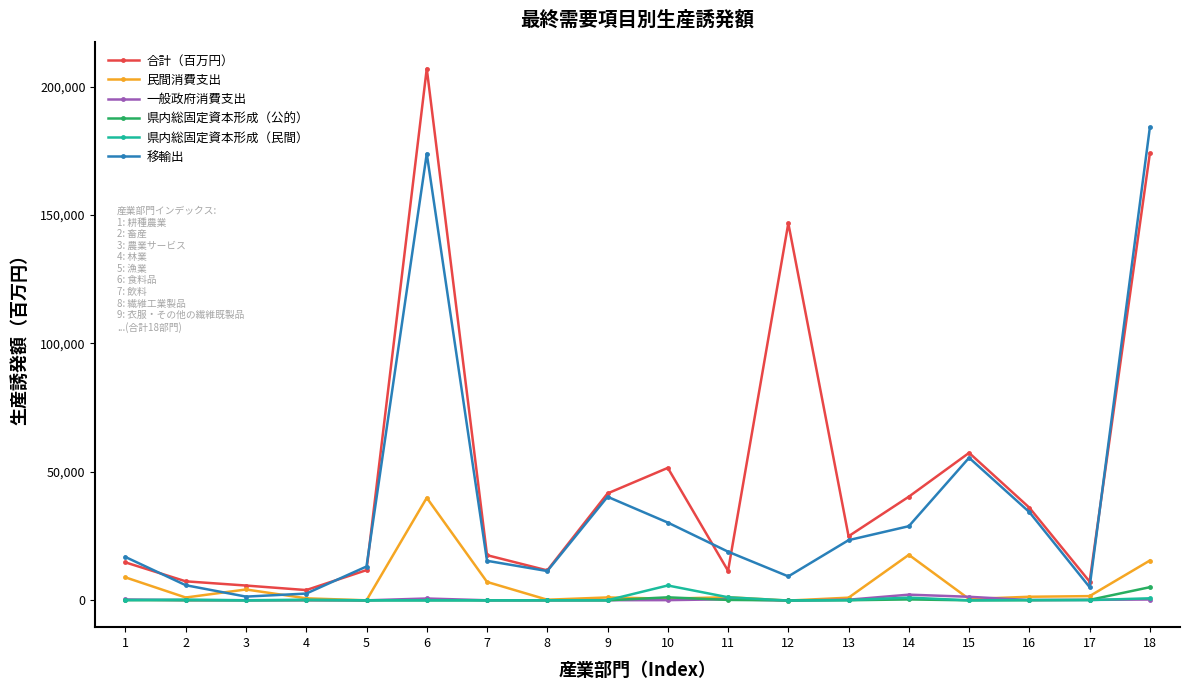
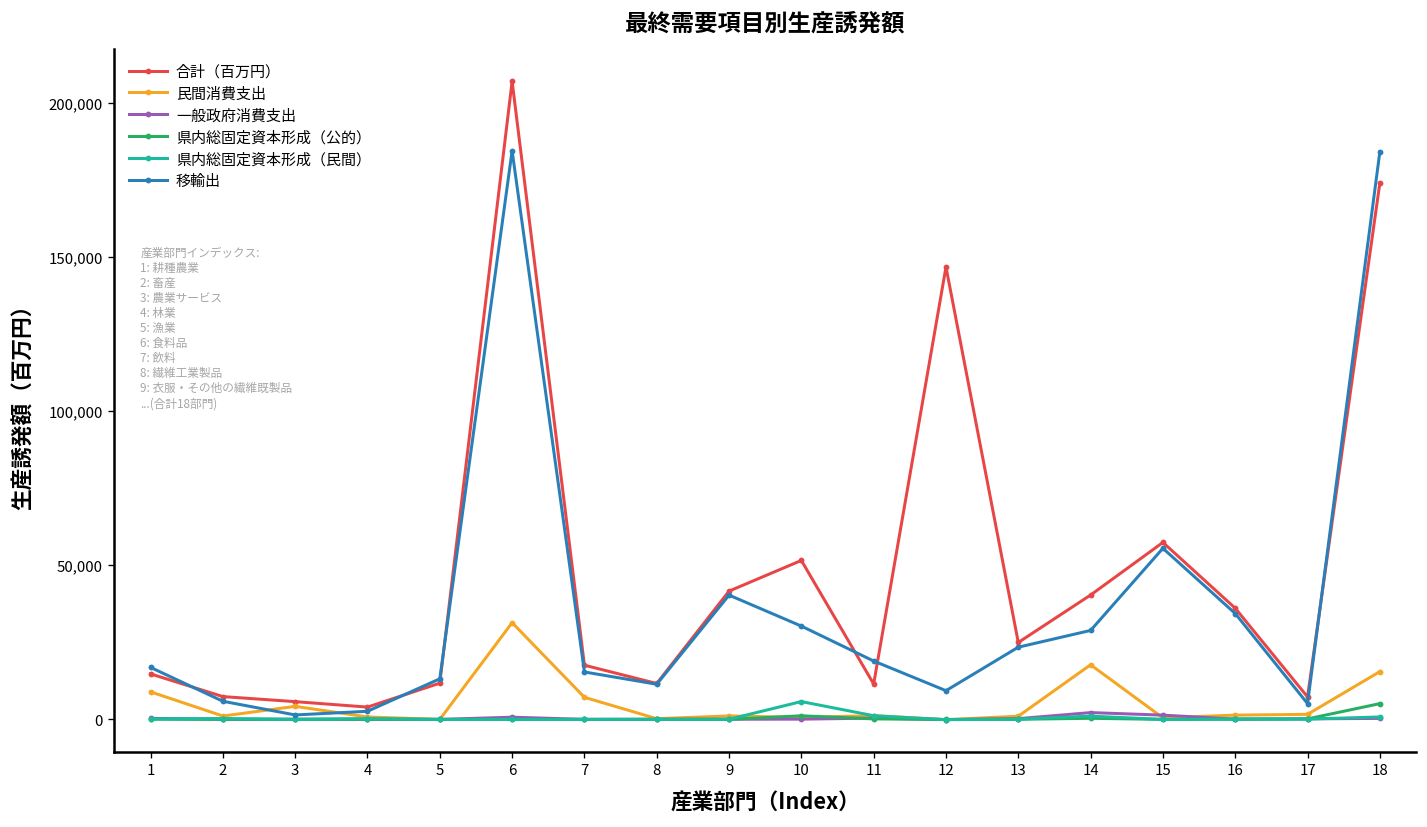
  {
    "合計（百万円）": {
      "1": "15,000",
      "2": "7,000",
      "3": "6,000",
      "4": "4,000",
      "5": "12,000",
      "6": "207,000",
      "7": "18,000",
      "9": "42,000",
      "10": "52,000",
      "11": "11,000",
      "12": "147,000",
      "13": "25,000",
      "14": "40,000",
      "15": "57,000",
      "16": "36,000",
      "17": "7,000",
      "18": "174,000"
    },
    "民間消費支出": {
      "1": "9,000",
      "3": "4,000",
-     "6": "40,000",
+     "6": "31,000",
      "7": "7,000",
      "9": "1,000",
      "14": "18,000",
      "16": "1,000",
      "17": "2,000",
      "18": "16,000"
    },
    "一般政府消費支出": {
      "14": "2,000"
    },
    "県内総固定資本形成（公的）": {
      "18": "5,000"
    },
    "県内総固定資本形成（民間）": {
      "10": "6,000"
    },
    "移輸出": {
      "1": "17,000",
      "2": "6,000",
      "3": "1,000",
      "4": "3,000",
      "5": "13,000",
-     "6": "174,000",
+     "6": "184,000",
      "7": "15,000",
      "9": "40,000",
      "10": "30,000",
      "11": "19,000",
      "12": "9,000",
      "13": "23,000",
      "14": "29,000",
      "15": "56,000",
      "16": "34,000",
      "17": "5,000",
      "18": "184,000"
    }
  }
